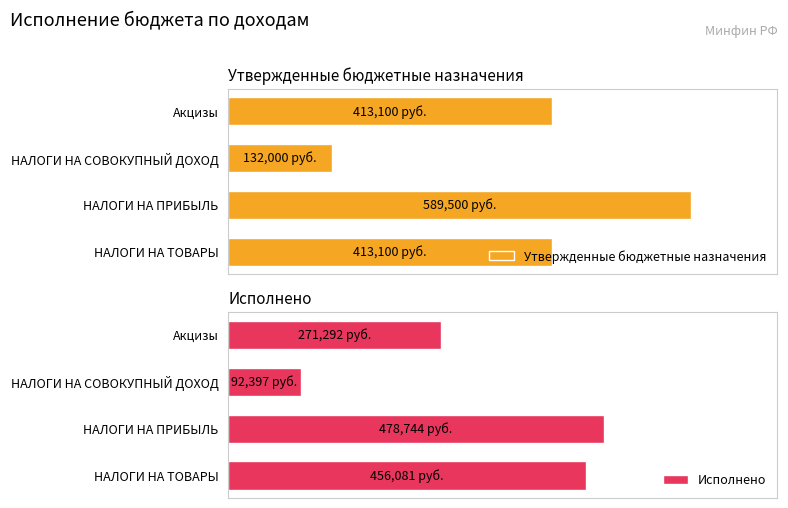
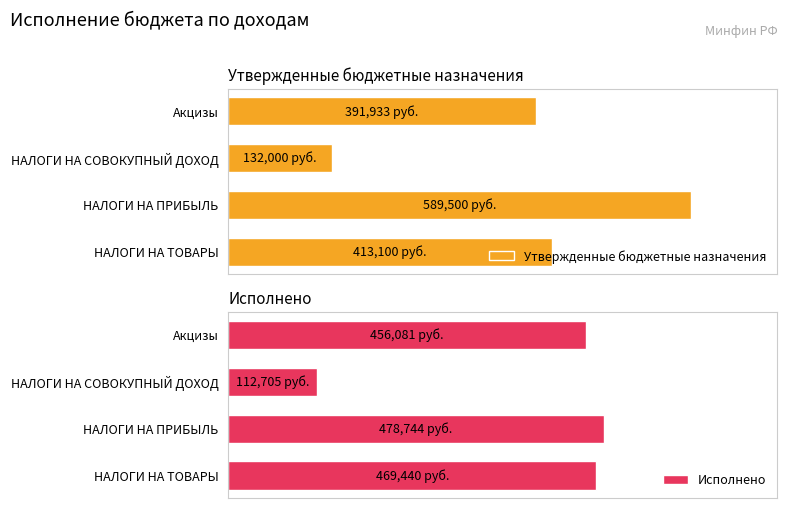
  {
    "Утвержденные бюджетные назначения": {
-     "Акцизы": "413,100",
+     "Акцизы": "391,933",
      "НАЛОГИ НА СОВОКУПНЫЙ ДОХОД": "132,000",
      "НАЛОГИ НА ПРИБЫЛЬ": "589,500",
      "НАЛОГИ НА ТОВАРЫ": "413,100"
    },
    "Исполнено": {
-     "Акцизы": "271,292",
-     "НАЛОГИ НА СОВОКУПНЫЙ ДОХОД": "92,397",
+     "Акцизы": "456,081",
+     "НАЛОГИ НА СОВОКУПНЫЙ ДОХОД": "112,705",
      "НАЛОГИ НА ПРИБЫЛЬ": "478,744",
-     "НАЛОГИ НА ТОВАРЫ": "456,081"
+     "НАЛОГИ НА ТОВАРЫ": "469,440"
    }
  }
